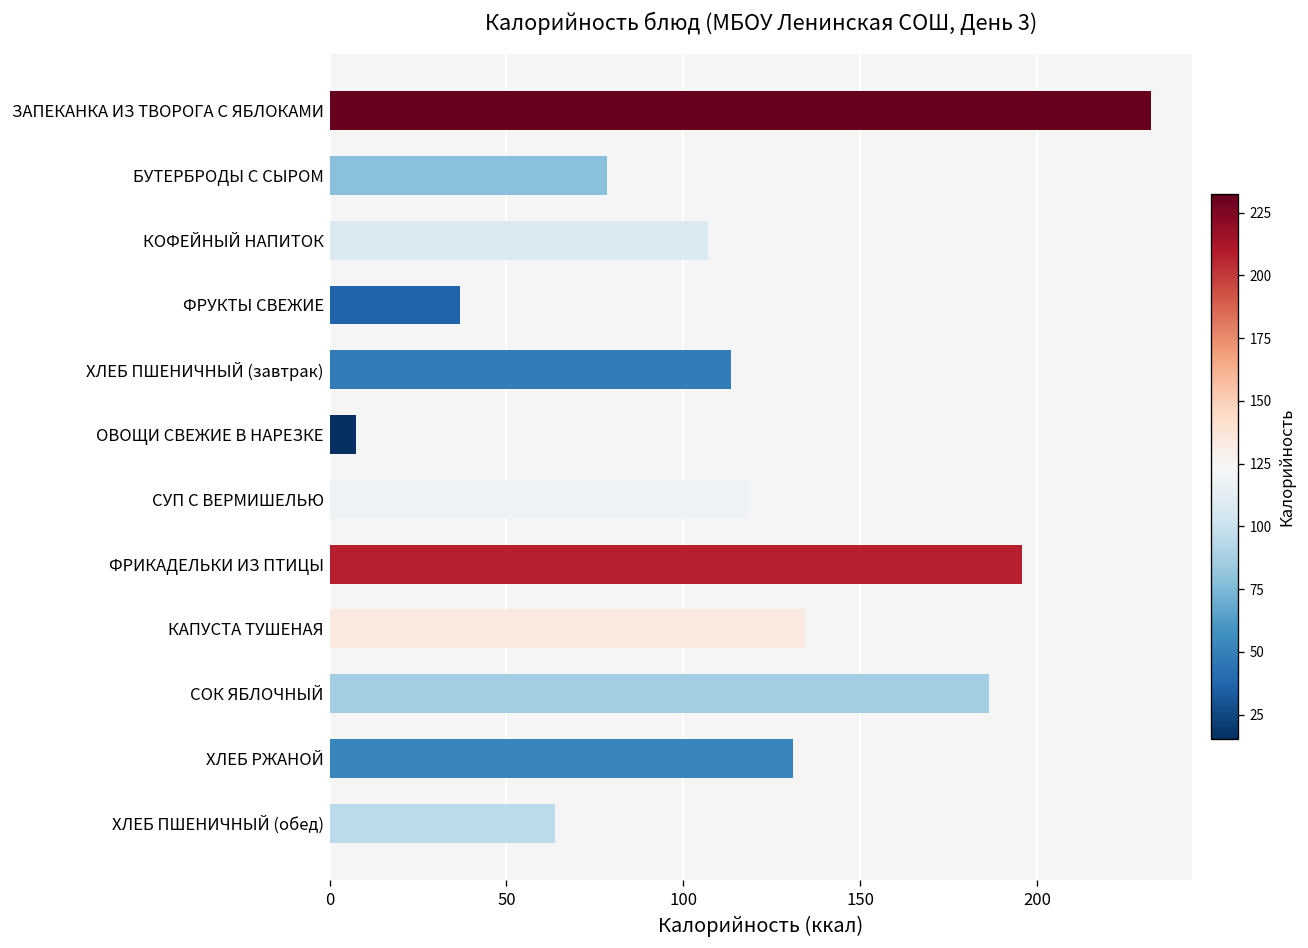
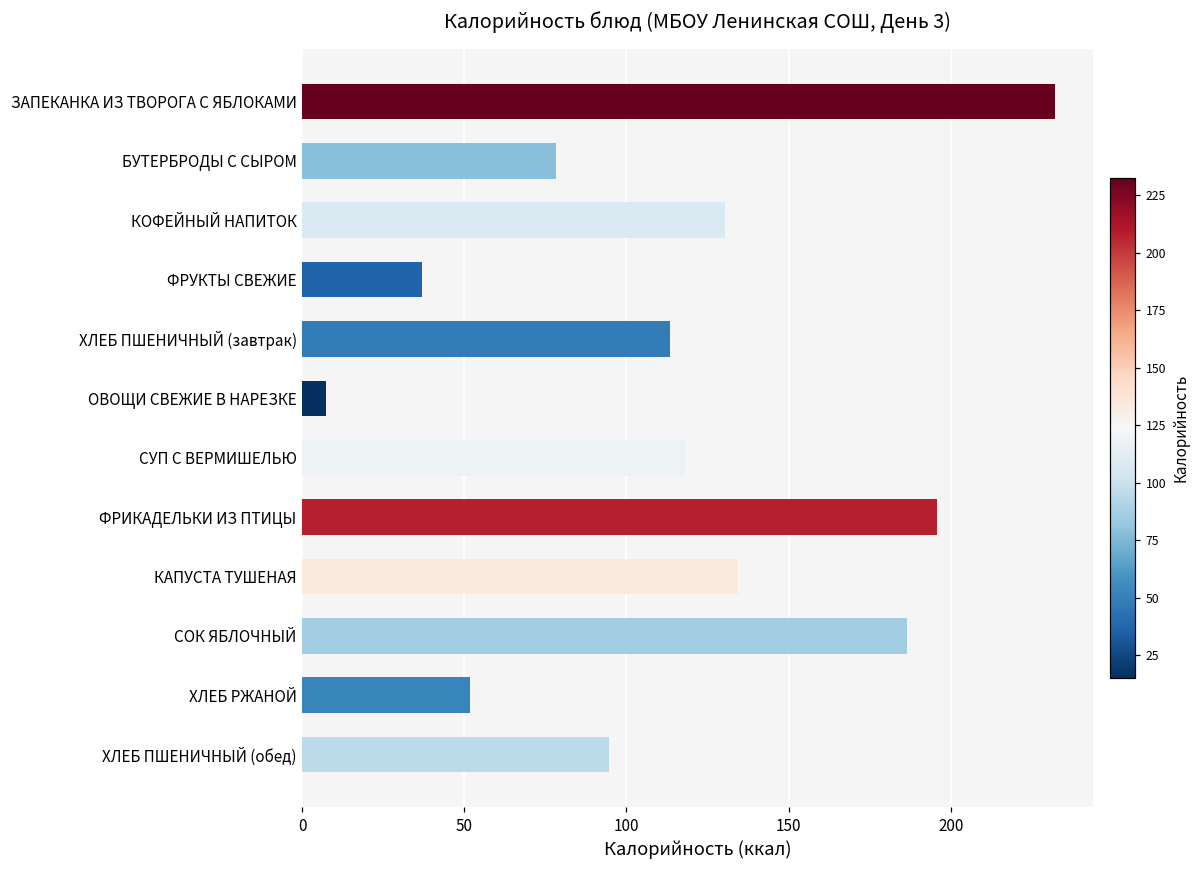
  {
    "ЗАПЕКАНКА ИЗ ТВОРОГА С ЯБЛОКАМИ": 232,
    "БУТЕРБРОДЫ С СЫРОМ": 78,
-   "КОФЕЙНЫЙ НАПИТОК": 107,
+   "КОФЕЙНЫЙ НАПИТОК": 130,
    "ФРУКТЫ СВЕЖИЕ": 37,
    "ХЛЕБ ПШЕНИЧНЫЙ (завтрак)": 113,
    "ОВОЩИ СВЕЖИЕ В НАРЕЗКЕ": 7,
    "СУП С ВЕРМИШЕЛЬЮ": 118,
    "ФРИКАДЕЛЬКИ ИЗ ПТИЦЫ": 196,
    "КАПУСТА ТУШЕНАЯ": 134,
    "СОК ЯБЛОЧНЫЙ": 187,
-   "ХЛЕБ РЖАНОЙ": 131,
-   "ХЛЕБ ПШЕНИЧНЫЙ (обед)": 64
+   "ХЛЕБ РЖАНОЙ": 52,
+   "ХЛЕБ ПШЕНИЧНЫЙ (обед)": 95
  }
